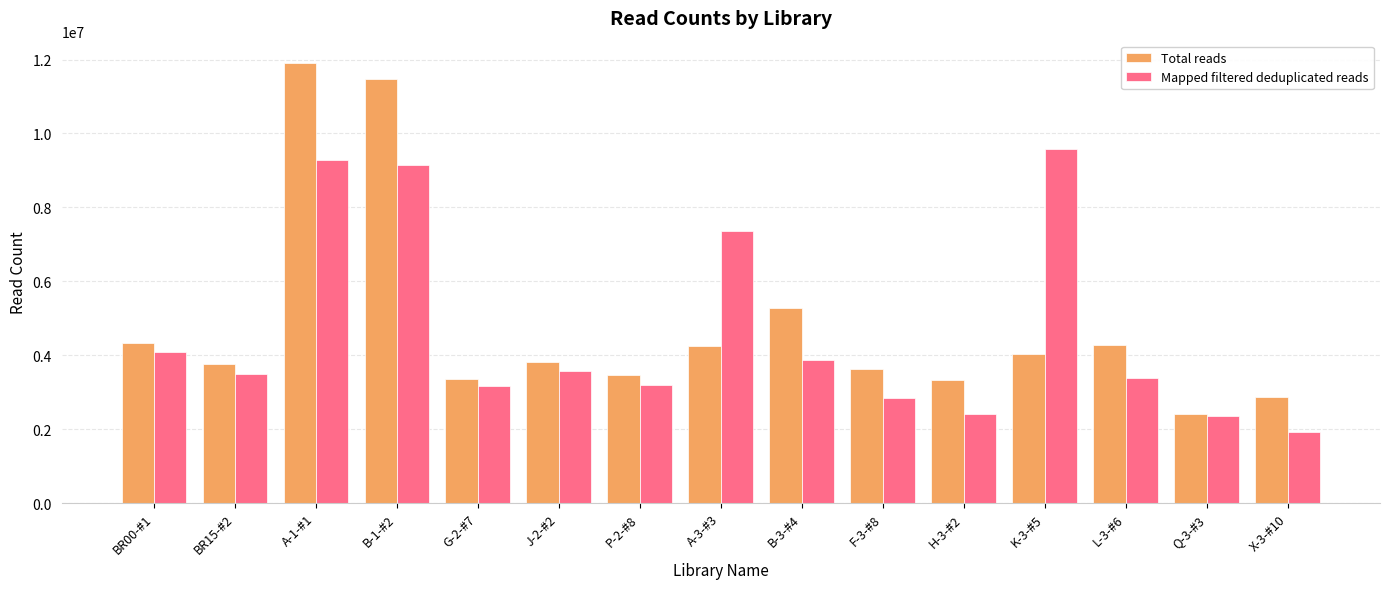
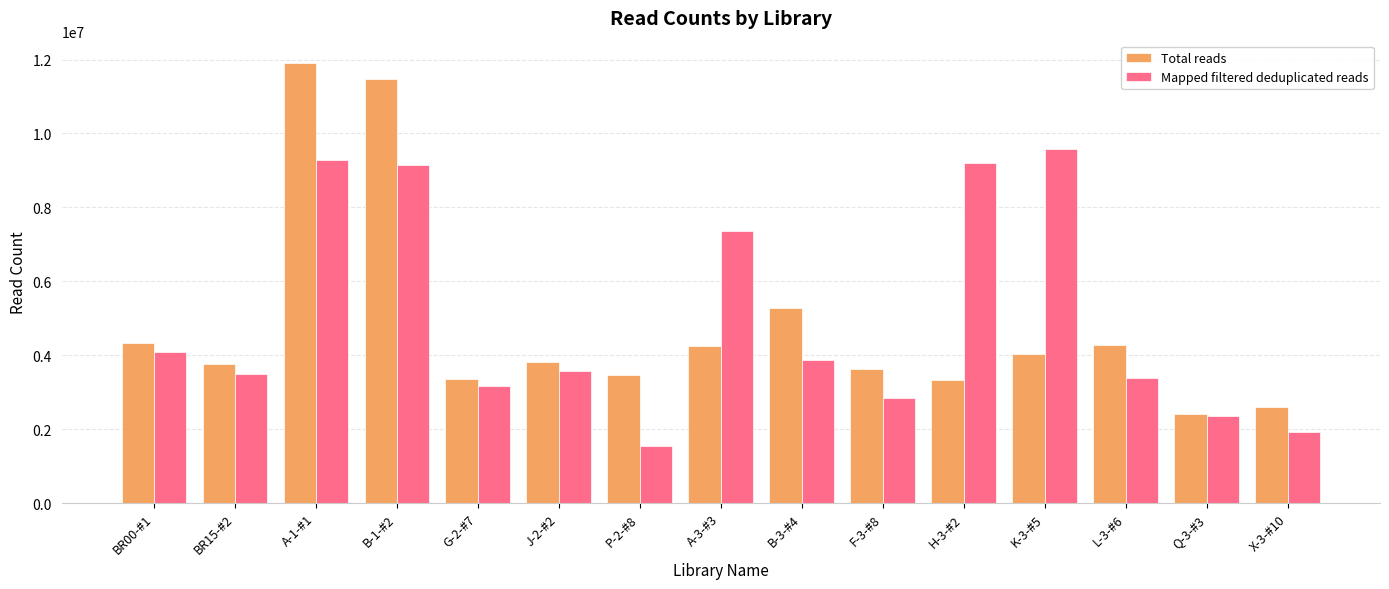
  {
    "Total reads": {
      "BR00-#1": 4300000,
      "BR15-#2": 3800000,
      "A-1-#1": 11900000,
      "B-1-#2": 11500000,
      "G-2-#7": 3400000,
      "J-2-#2": 3800000,
      "P-2-#8": 3500000,
      "A-3-#3": 4300000,
      "B-3-#4": 5300000,
      "F-3-#8": 3600000,
      "H-3-#2": 3300000,
      "K-3-#5": 4000000,
      "L-3-#6": 4300000,
      "Q-3-#3": 2400000,
-     "X-3-#10": 2900000
+     "X-3-#10": 2600000
    },
    "Mapped filtered deduplicated reads": {
      "BR00-#1": 4100000,
      "BR15-#2": 3500000,
      "A-1-#1": 9300000,
      "B-1-#2": 9100000,
      "G-2-#7": 3200000,
      "J-2-#2": 3600000,
-     "P-2-#8": 3200000,
+     "P-2-#8": 1600000,
      "A-3-#3": 7400000,
      "B-3-#4": 3900000,
      "F-3-#8": 2800000,
-     "H-3-#2": 2400000,
+     "H-3-#2": 9200000,
      "K-3-#5": 9600000,
      "L-3-#6": 3400000,
      "Q-3-#3": 2400000,
      "X-3-#10": 1900000
    }
  }
